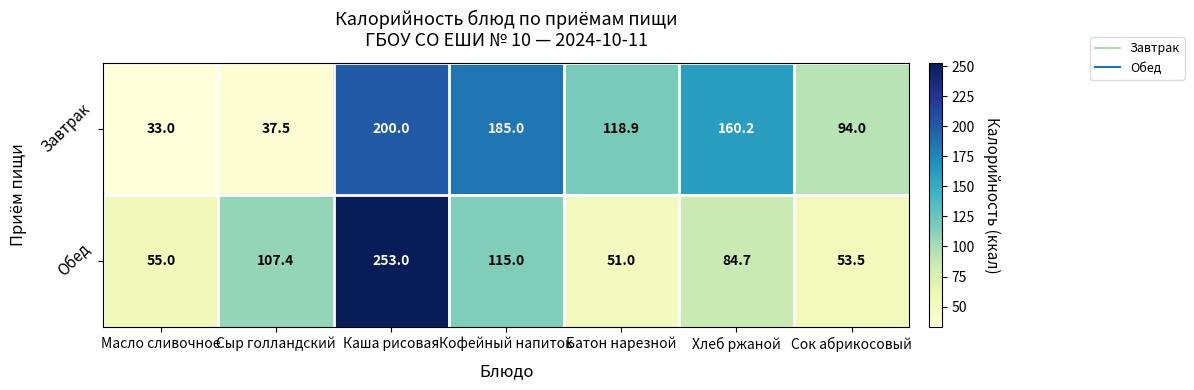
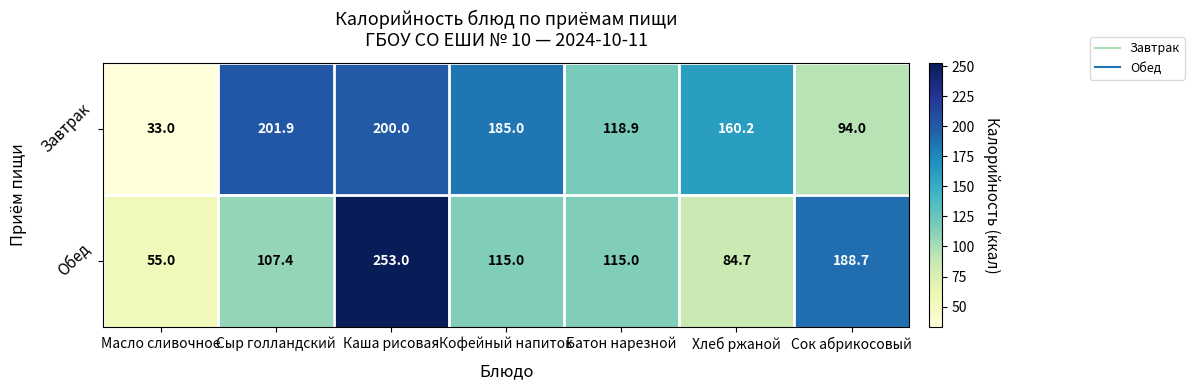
  {
    "Завтрак": {
      "Масло сливочное": 33.0,
-     "Сыр голландский": 37.5,
+     "Сыр голландский": 201.9,
      "Каша рисовая": 200.0,
      "Кофейный напиток": 185.0,
      "Батон нарезной": 118.9,
      "Хлеб ржаной": 160.2,
      "Сок абрикосовый": 94.0
    },
    "Обед": {
      "Масло сливочное": 55.0,
      "Сыр голландский": 107.4,
      "Каша рисовая": 253.0,
      "Кофейный напиток": 115.0,
-     "Батон нарезной": 51.0,
+     "Батон нарезной": 115.0,
      "Хлеб ржаной": 84.7,
-     "Сок абрикосовый": 53.5
+     "Сок абрикосовый": 188.7
    }
  }
